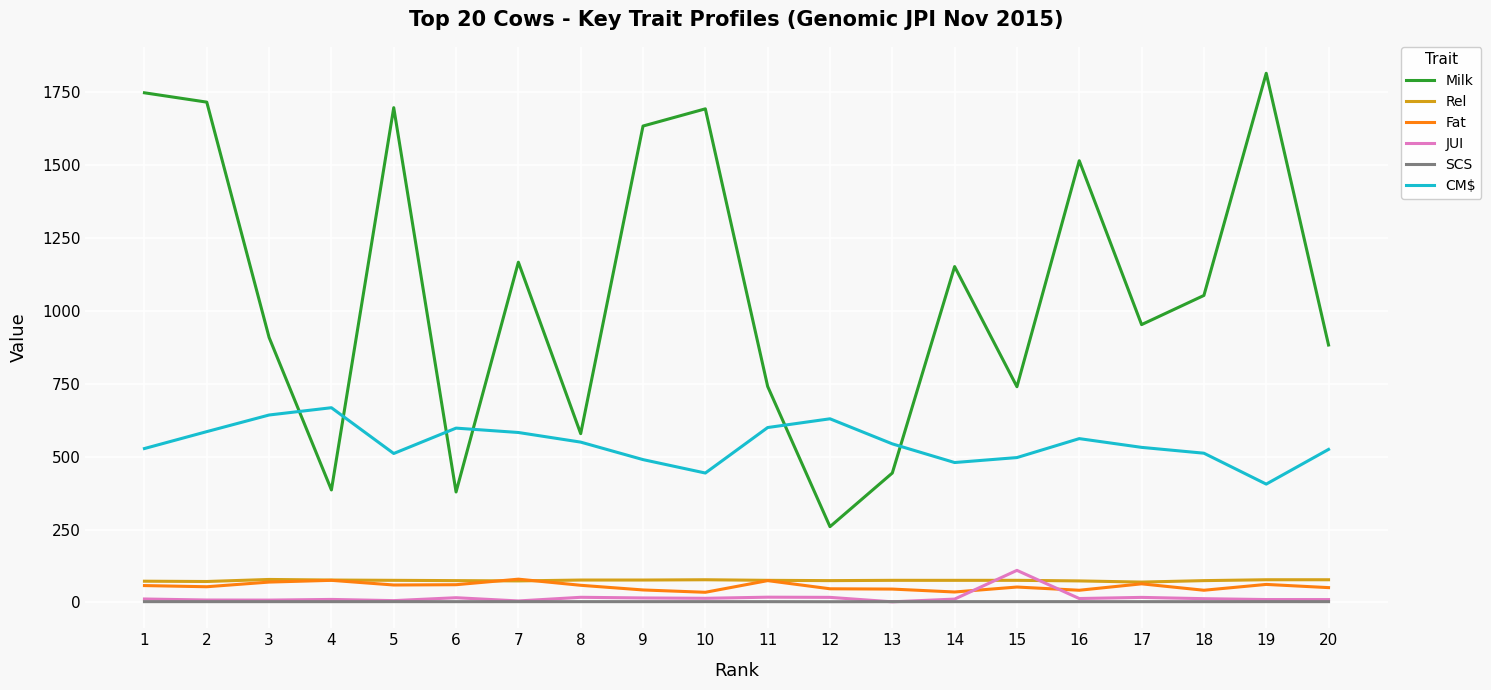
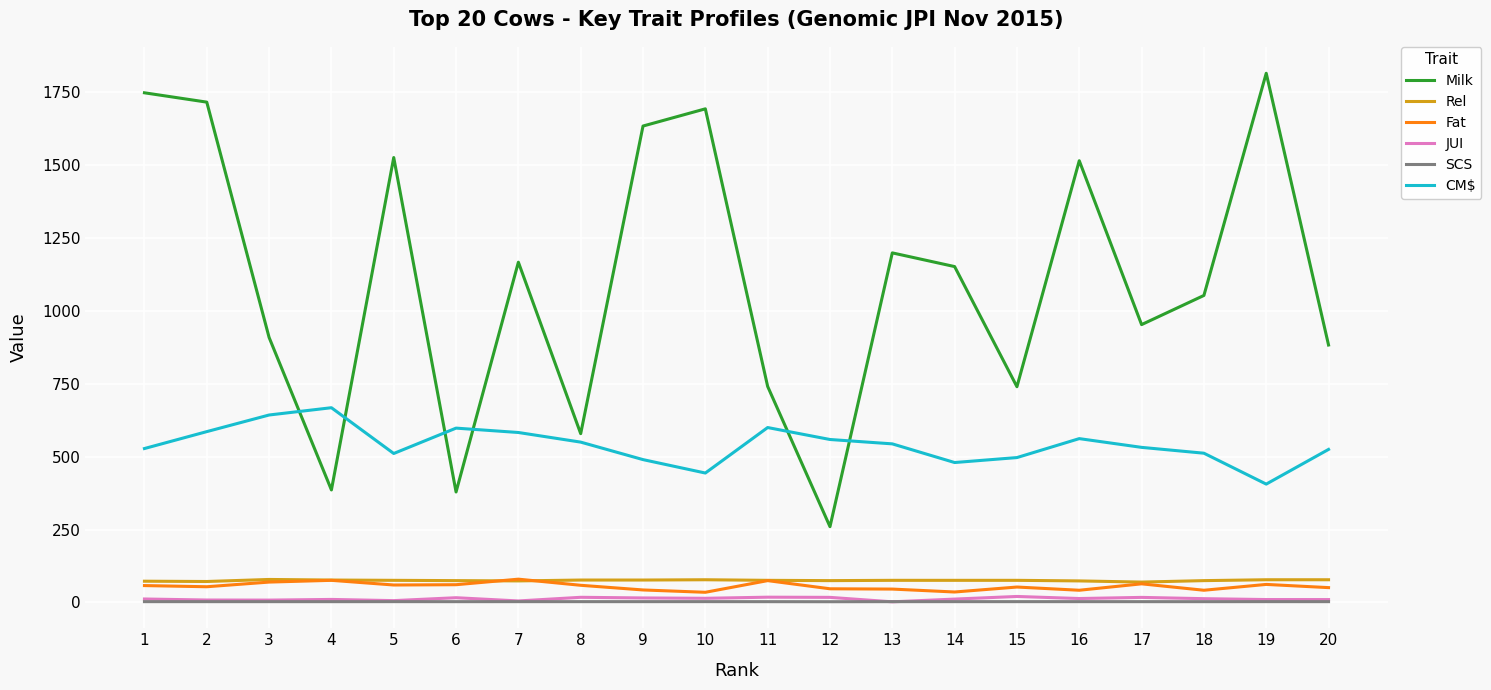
  {
    "Milk": {
      "1": 1750,
      "2": 1720,
      "3": 910,
      "4": 390,
-     "5": 1700,
+     "5": 1530,
      "6": 380,
      "7": 1170,
      "8": 580,
      "9": 1630,
      "10": 1690,
      "11": 740,
      "12": 260,
-     "13": 440,
+     "13": 1200,
      "14": 1150,
      "15": 740,
      "16": 1520,
      "17": 950,
      "18": 1050,
      "19": 1820,
      "20": 880
    },
    "JUI": {
      "1": 10,
      "6": 20,
      "8": 20,
      "9": 20,
      "10": 10,
      "11": 20,
      "12": 20,
-     "15": 110,
+     "15": 20,
      "16": 10,
      "17": 20,
      "18": 10
    },
    "SCS": {
      "1": 0,
      "6": 0,
      "8": 0,
      "9": 0,
      "10": 0,
      "11": 0,
      "12": 0,
      "15": 0,
      "16": 0,
      "17": 0,
      "18": 0
    },
    "CM$": {
      "1": 530,
      "2": 590,
      "3": 640,
      "4": 670,
      "5": 510,
      "6": 600,
      "7": 580,
      "8": 550,
      "9": 490,
      "10": 440,
      "11": 600,
-     "12": 630,
+     "12": 560,
      "13": 540,
      "14": 480,
      "15": 500,
      "16": 560,
      "17": 530,
      "18": 510,
      "19": 410,
      "20": 530
    }
  }
